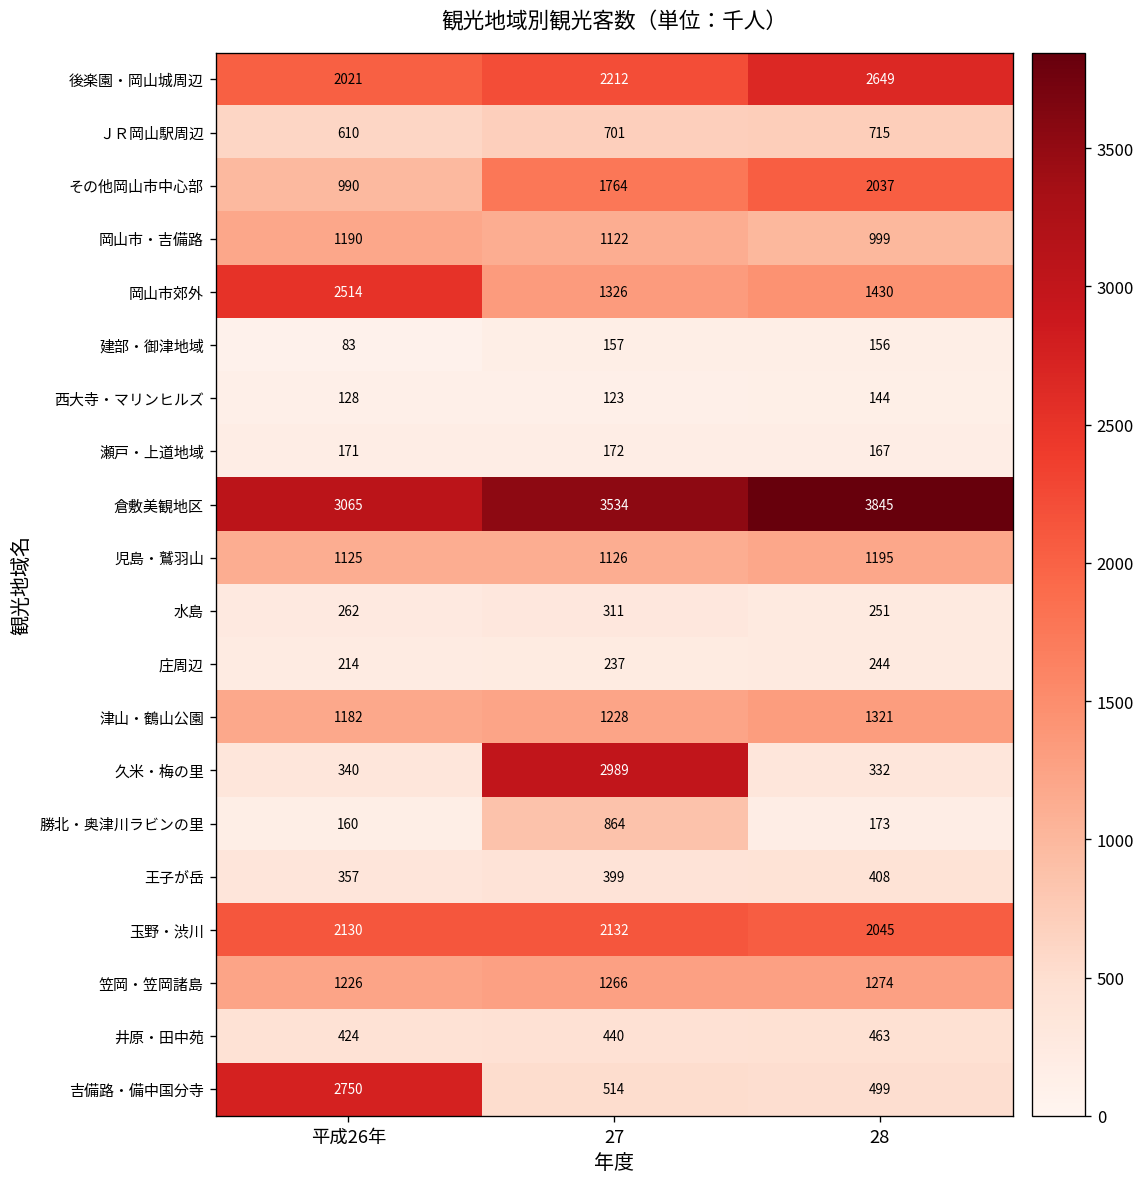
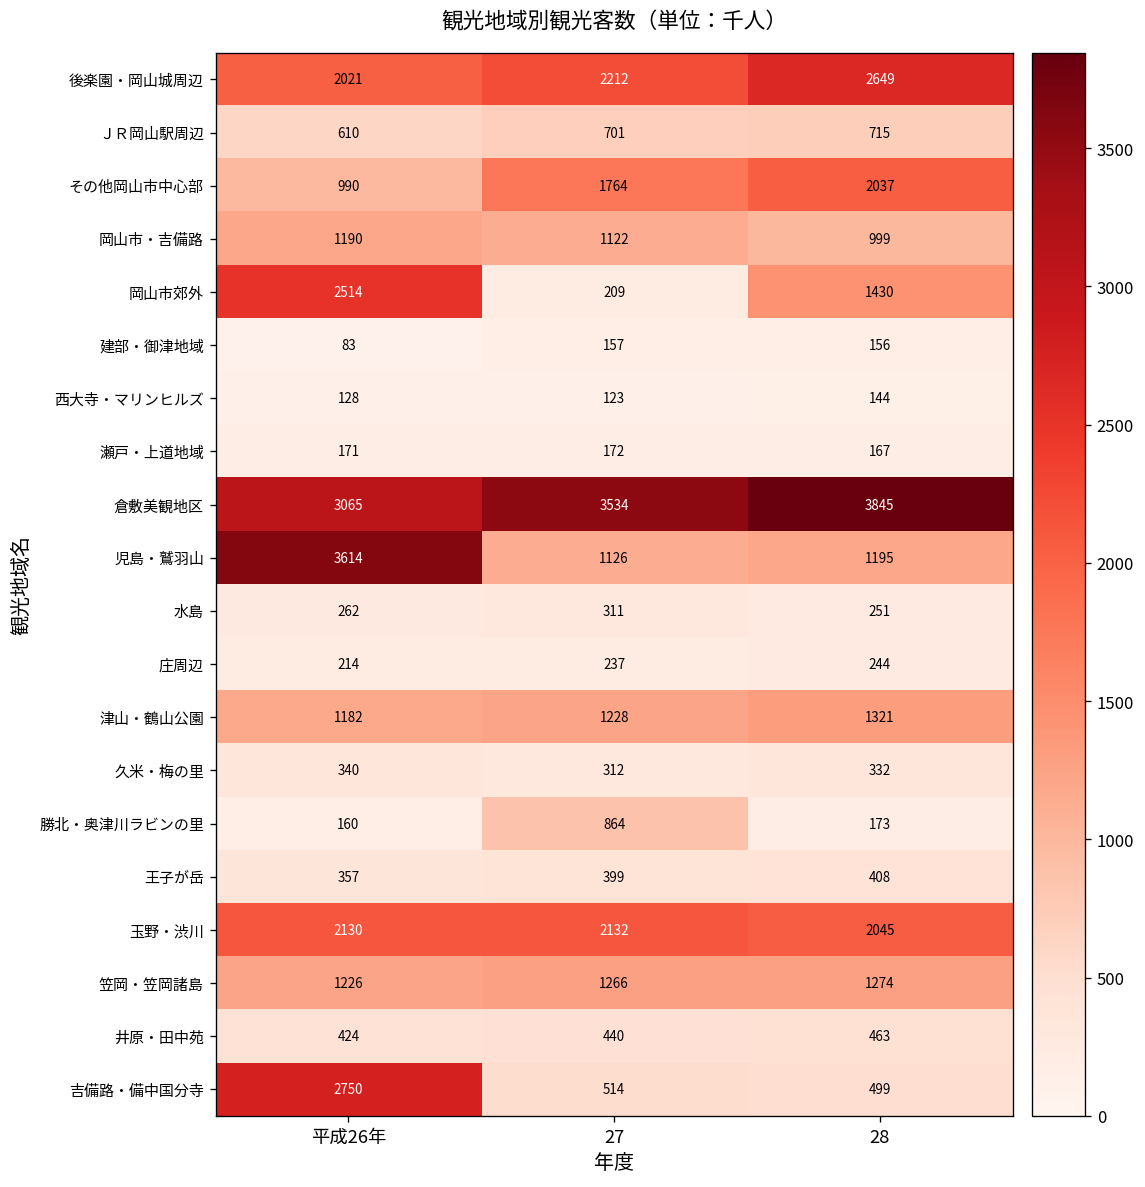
  {
    "後楽園・岡山城周辺": {
      "平成26年": 2021,
      "27": 2212,
      "28": 2649
    },
    "ＪＲ岡山駅周辺": {
      "平成26年": 610,
      "27": 701,
      "28": 715
    },
    "その他岡山市中心部": {
      "平成26年": 990,
      "27": 1764,
      "28": 2037
    },
    "岡山市・吉備路": {
      "平成26年": 1190,
      "27": 1122,
      "28": 999
    },
    "岡山市郊外": {
      "平成26年": 2514,
-     "27": 1326,
+     "27": 209,
      "28": 1430
    },
    "建部・御津地域": {
      "平成26年": 83,
      "27": 157,
      "28": 156
    },
    "西大寺・マリンヒルズ": {
      "平成26年": 128,
      "27": 123,
      "28": 144
    },
    "瀬戸・上道地域": {
      "平成26年": 171,
      "27": 172,
      "28": 167
    },
    "倉敷美観地区": {
      "平成26年": 3065,
      "27": 3534,
      "28": 3845
    },
    "児島・鷲羽山": {
-     "平成26年": 1125,
+     "平成26年": 3614,
      "27": 1126,
      "28": 1195
    },
    "水島": {
      "平成26年": 262,
      "27": 311,
      "28": 251
    },
    "庄周辺": {
      "平成26年": 214,
      "27": 237,
      "28": 244
    },
    "津山・鶴山公園": {
      "平成26年": 1182,
      "27": 1228,
      "28": 1321
    },
    "久米・梅の里": {
      "平成26年": 340,
-     "27": 2989,
+     "27": 312,
      "28": 332
    },
    "勝北・奥津川ラビンの里": {
      "平成26年": 160,
      "27": 864,
      "28": 173
    },
    "王子が岳": {
      "平成26年": 357,
      "27": 399,
      "28": 408
    },
    "玉野・渋川": {
      "平成26年": 2130,
      "27": 2132,
      "28": 2045
    },
    "笠岡・笠岡諸島": {
      "平成26年": 1226,
      "27": 1266,
      "28": 1274
    },
    "井原・田中苑": {
      "平成26年": 424,
      "27": 440,
      "28": 463
    },
    "吉備路・備中国分寺": {
      "平成26年": 2750,
      "27": 514,
      "28": 499
    }
  }
